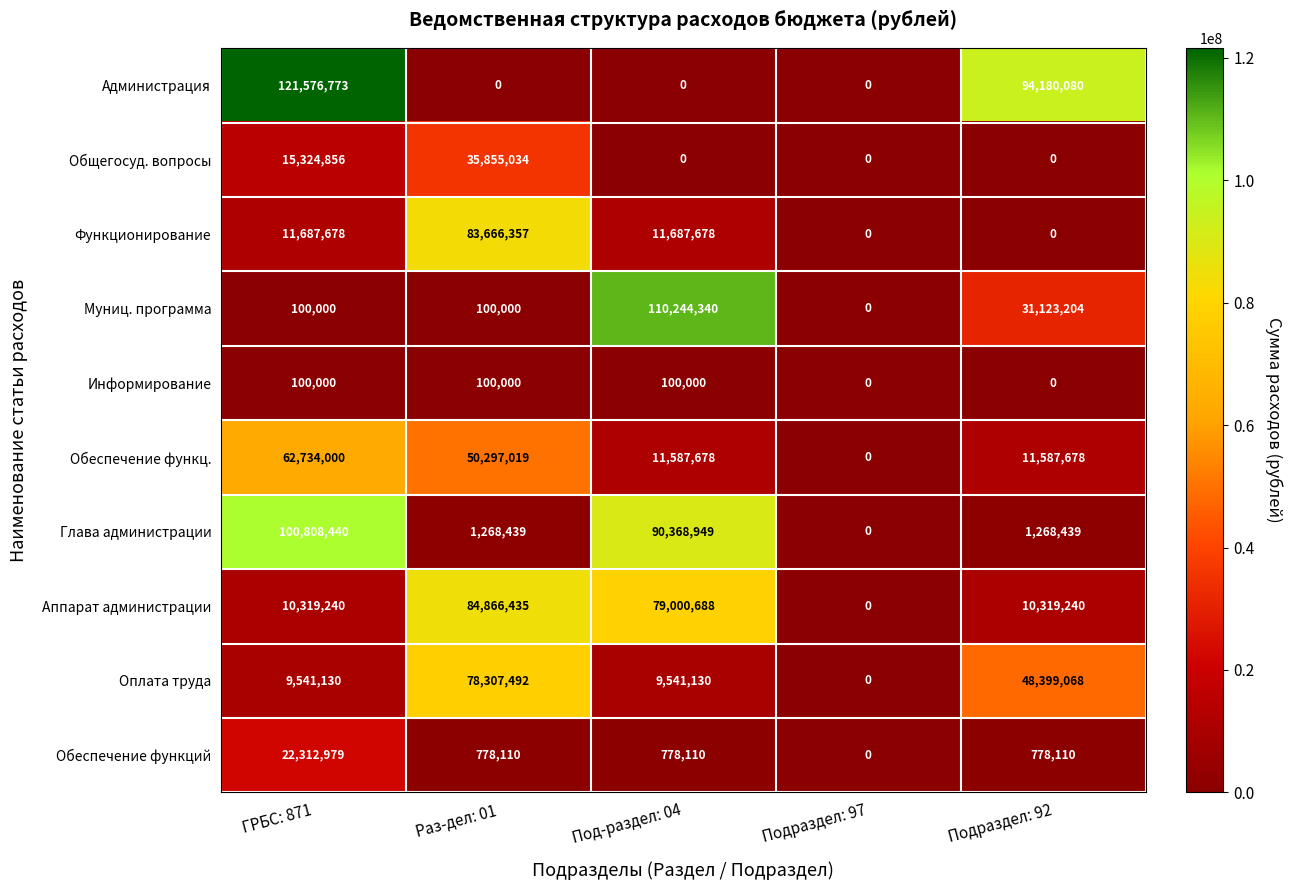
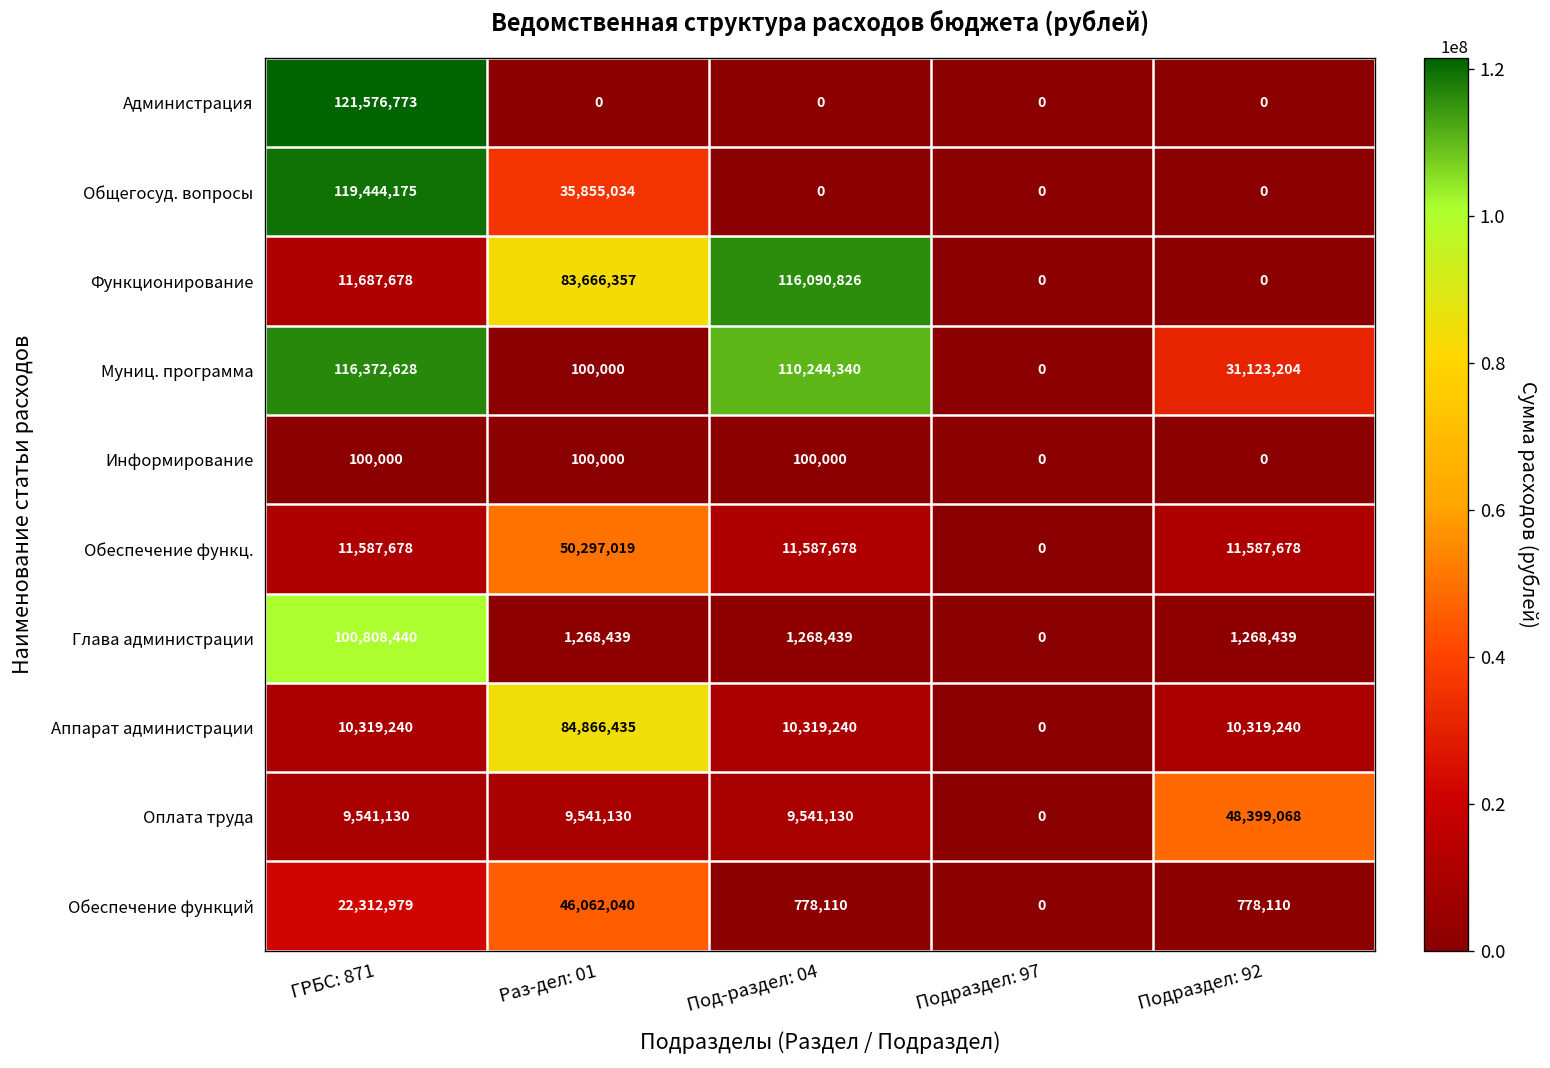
  {
    "Администрация": {
      "ГРБС: 871": "121,576,773",
      "Раз-дел: 01": "0",
      "Под-раздел: 04": "0",
      "Подраздел: 97": "0",
-     "Подраздел: 92": "94,180,080"
+     "Подраздел: 92": "0"
    },
    "Общегосуд. вопросы": {
-     "ГРБС: 871": "15,324,856",
+     "ГРБС: 871": "119,444,175",
      "Раз-дел: 01": "35,855,034",
      "Под-раздел: 04": "0",
      "Подраздел: 97": "0",
      "Подраздел: 92": "0"
    },
    "Функционирование": {
      "ГРБС: 871": "11,687,678",
      "Раз-дел: 01": "83,666,357",
-     "Под-раздел: 04": "11,687,678",
+     "Под-раздел: 04": "116,090,826",
      "Подраздел: 97": "0",
      "Подраздел: 92": "0"
    },
    "Муниц. программа": {
-     "ГРБС: 871": "100,000",
+     "ГРБС: 871": "116,372,628",
      "Раз-дел: 01": "100,000",
      "Под-раздел: 04": "110,244,340",
      "Подраздел: 97": "0",
      "Подраздел: 92": "31,123,204"
    },
    "Информирование": {
      "ГРБС: 871": "100,000",
      "Раз-дел: 01": "100,000",
      "Под-раздел: 04": "100,000",
      "Подраздел: 97": "0",
      "Подраздел: 92": "0"
    },
    "Обеспечение функц.": {
-     "ГРБС: 871": "62,734,000",
+     "ГРБС: 871": "11,587,678",
      "Раз-дел: 01": "50,297,019",
      "Под-раздел: 04": "11,587,678",
      "Подраздел: 97": "0",
      "Подраздел: 92": "11,587,678"
    },
    "Глава администрации": {
      "ГРБС: 871": "100,808,440",
      "Раз-дел: 01": "1,268,439",
-     "Под-раздел: 04": "90,368,949",
+     "Под-раздел: 04": "1,268,439",
      "Подраздел: 97": "0",
      "Подраздел: 92": "1,268,439"
    },
    "Аппарат администрации": {
      "ГРБС: 871": "10,319,240",
      "Раз-дел: 01": "84,866,435",
-     "Под-раздел: 04": "79,000,688",
+     "Под-раздел: 04": "10,319,240",
      "Подраздел: 97": "0",
      "Подраздел: 92": "10,319,240"
    },
    "Оплата труда": {
      "ГРБС: 871": "9,541,130",
-     "Раз-дел: 01": "78,307,492",
+     "Раз-дел: 01": "9,541,130",
      "Под-раздел: 04": "9,541,130",
      "Подраздел: 97": "0",
      "Подраздел: 92": "48,399,068"
    },
    "Обеспечение функций": {
      "ГРБС: 871": "22,312,979",
-     "Раз-дел: 01": "778,110",
+     "Раз-дел: 01": "46,062,040",
      "Под-раздел: 04": "778,110",
      "Подраздел: 97": "0",
      "Подраздел: 92": "778,110"
    }
  }
